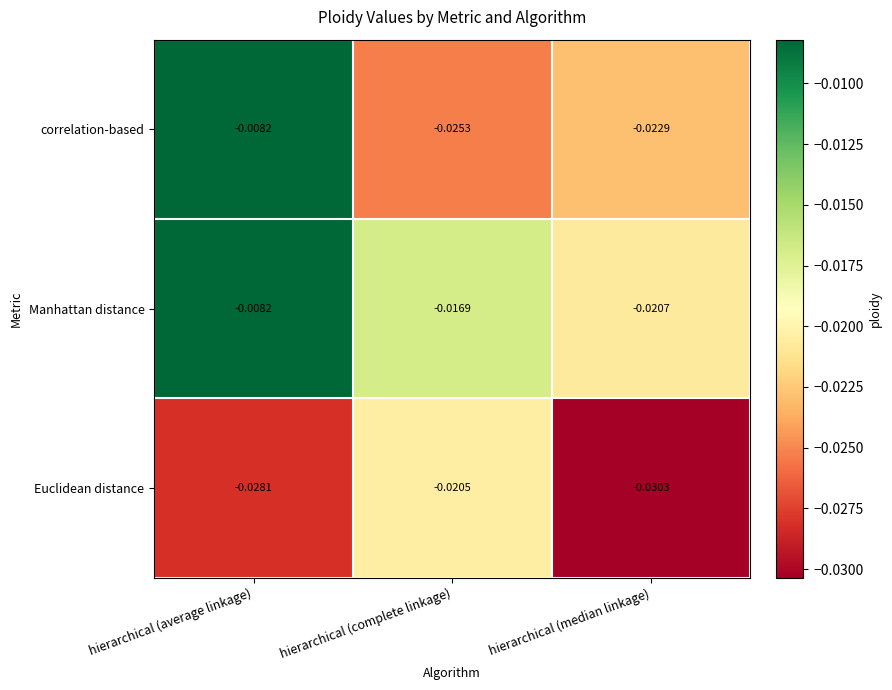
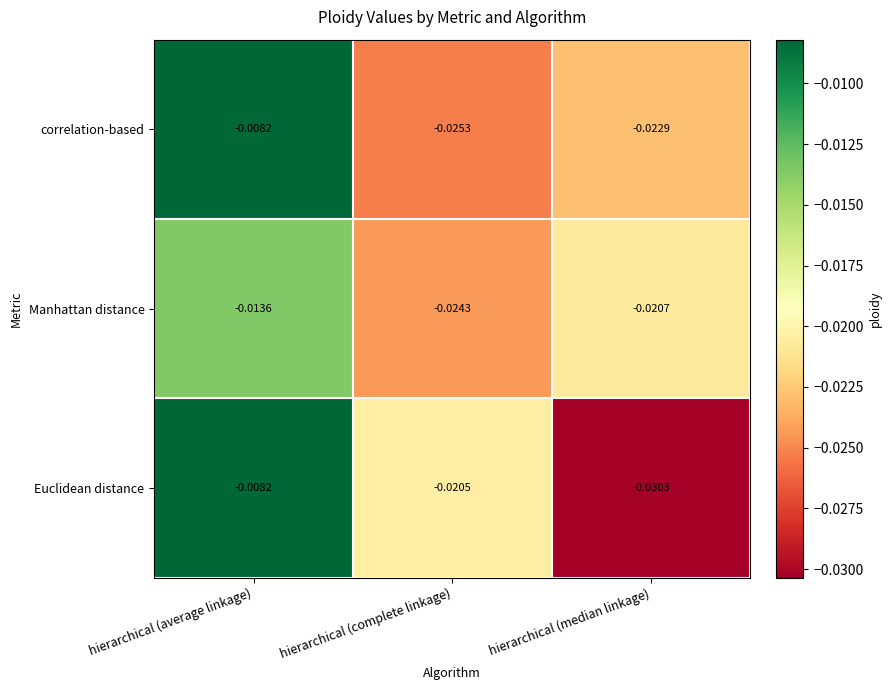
  {
    "correlation-based": {
      "hierarchical (average linkage)": -0.0082,
      "hierarchical (complete linkage)": -0.0253,
      "hierarchical (median linkage)": -0.0229
    },
    "Manhattan distance": {
-     "hierarchical (average linkage)": -0.0082,
-     "hierarchical (complete linkage)": -0.0169,
+     "hierarchical (average linkage)": -0.0136,
+     "hierarchical (complete linkage)": -0.0243,
      "hierarchical (median linkage)": -0.0207
    },
    "Euclidean distance": {
-     "hierarchical (average linkage)": -0.0281,
+     "hierarchical (average linkage)": -0.0082,
      "hierarchical (complete linkage)": -0.0205,
      "hierarchical (median linkage)": -0.0303
    }
  }
